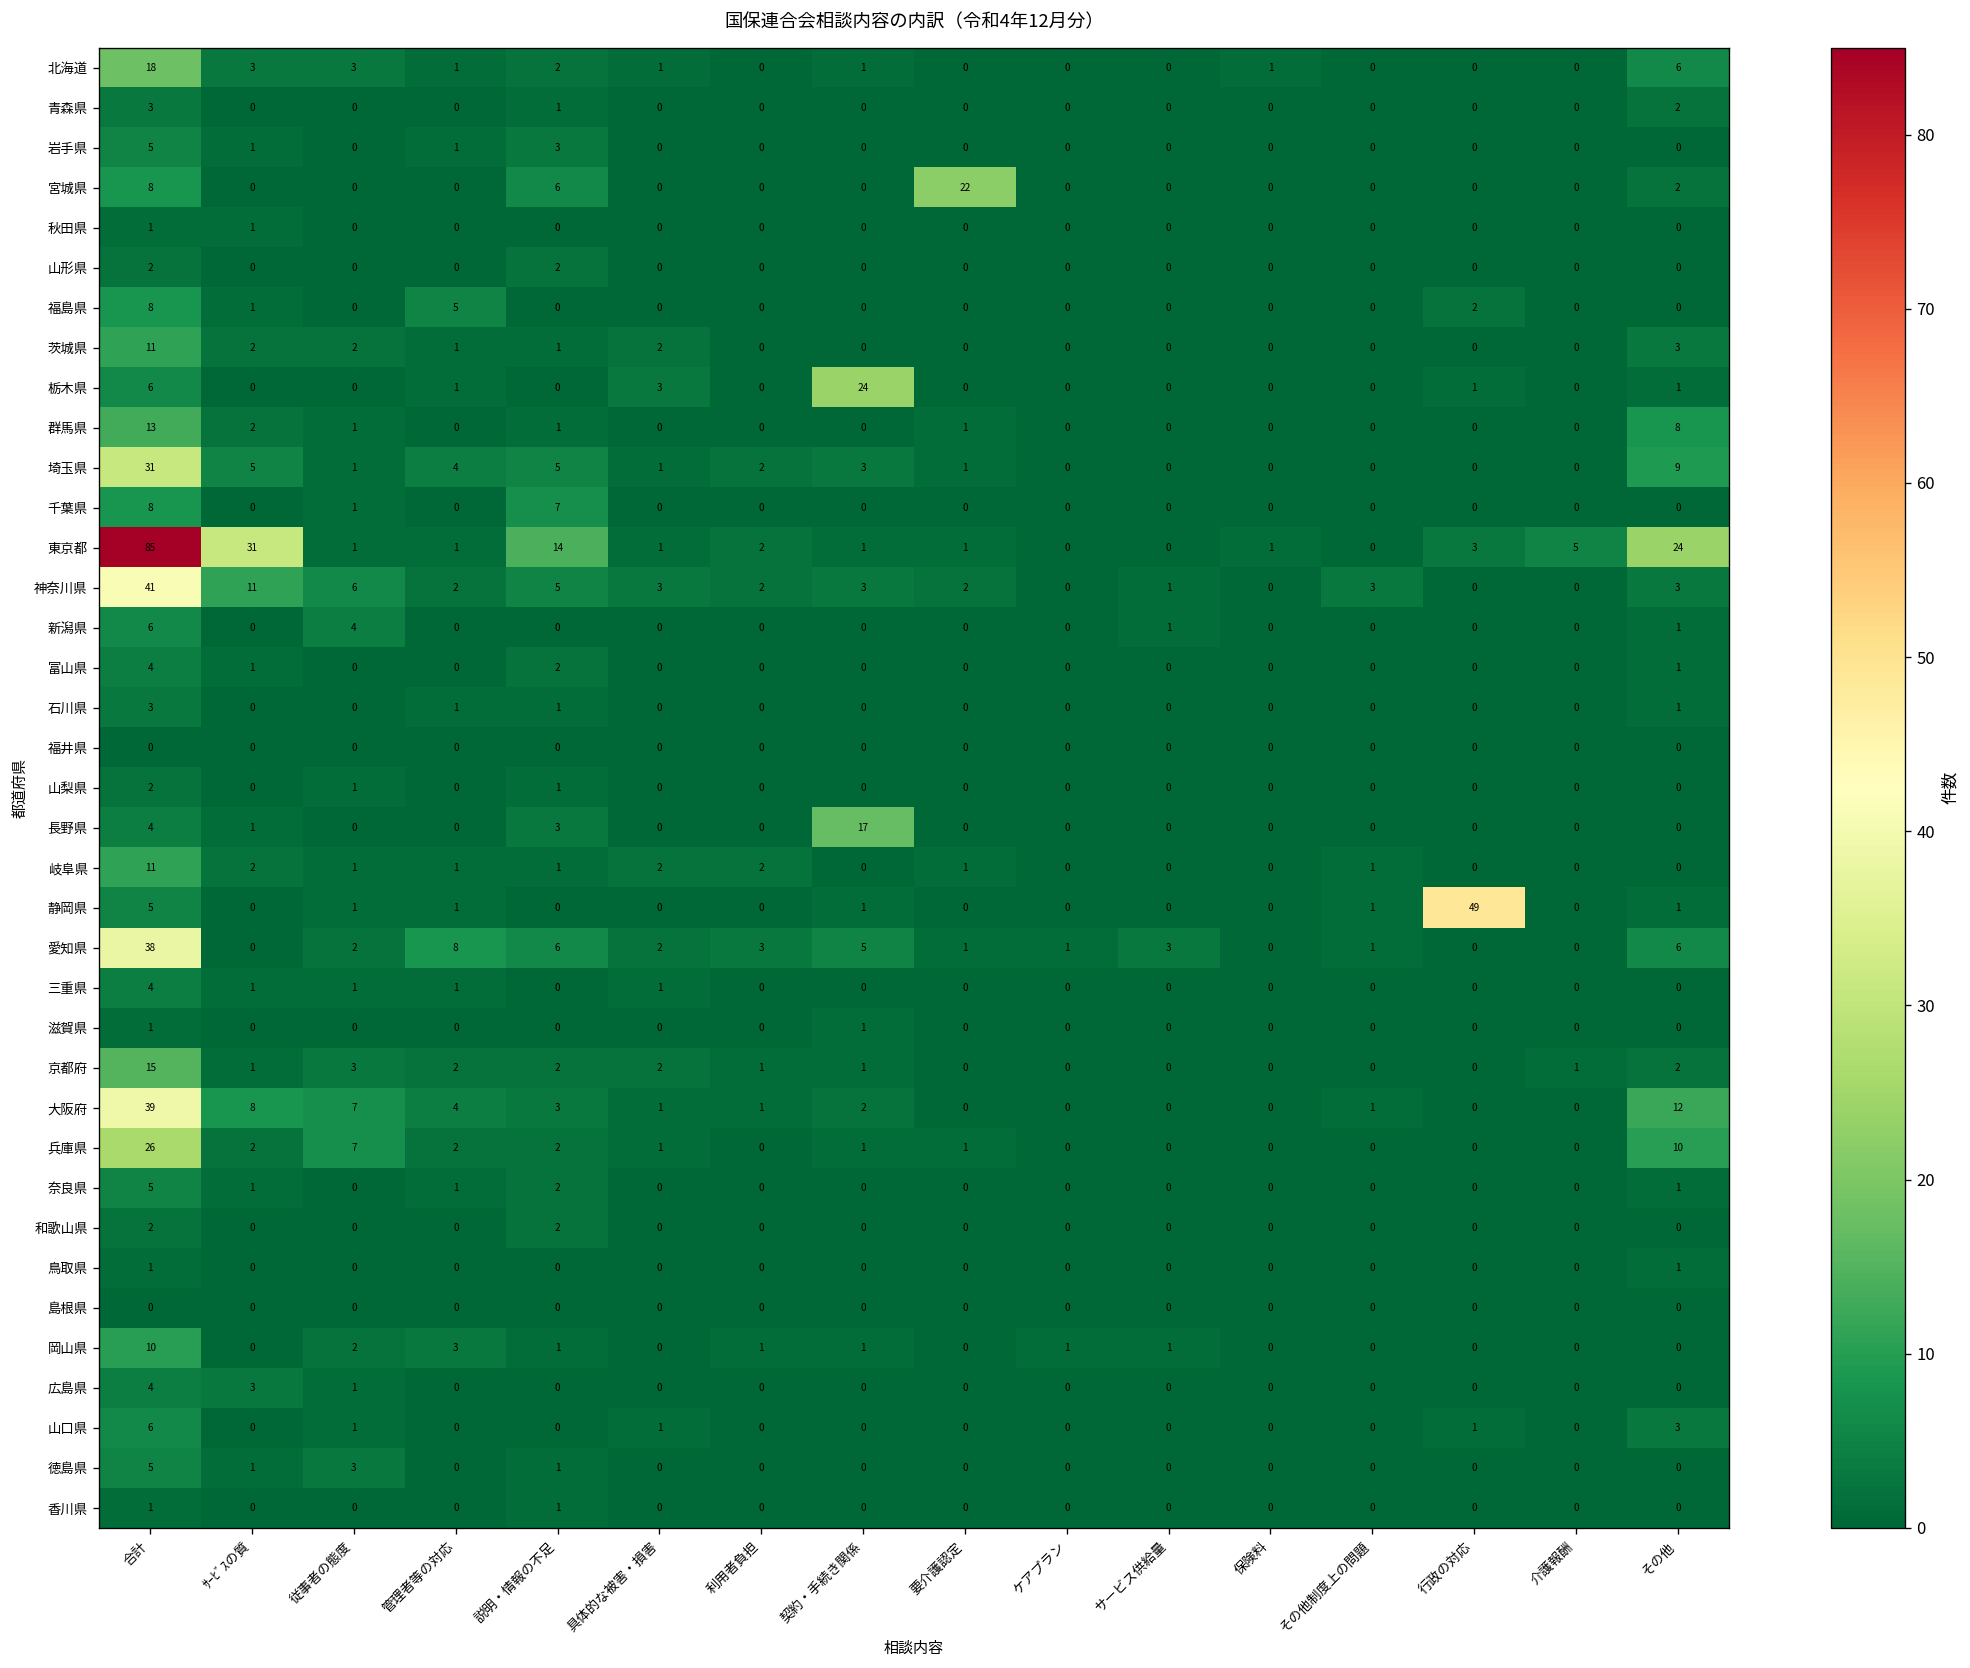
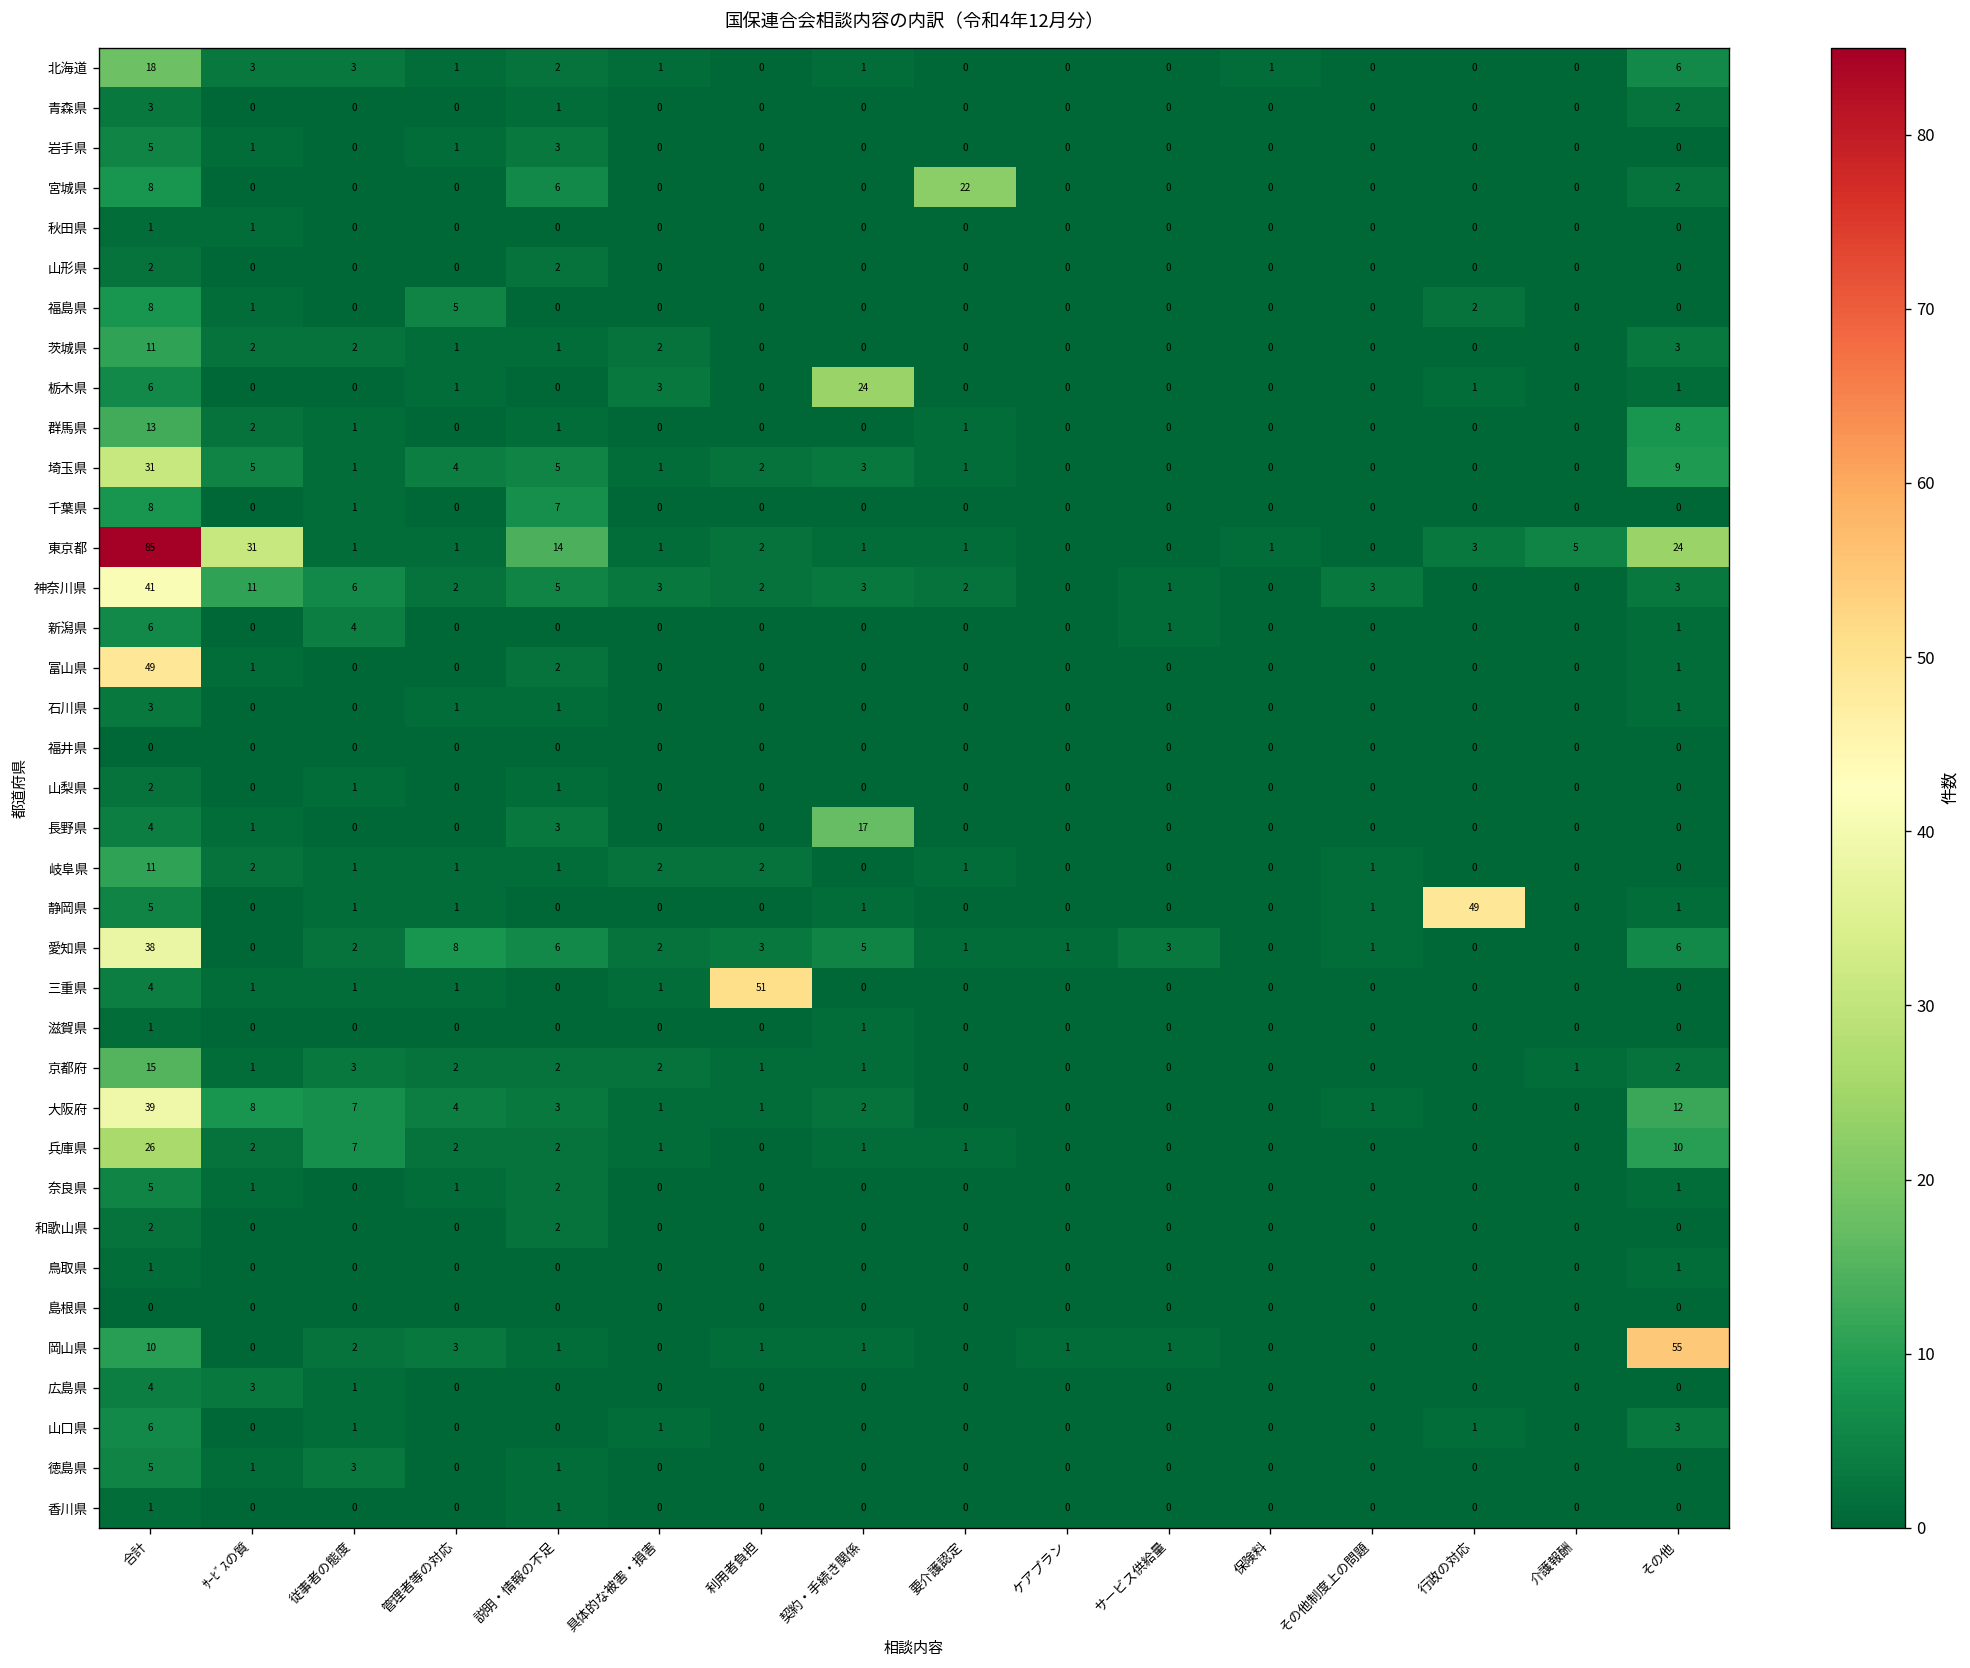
  {
    "富山県": {
-     "合計": 4,
+     "合計": 49,
      "ｻｰﾋﾞｽの質": 1,
      "従事者の態度": 0,
      "管理者等の対応": 0,
      "説明・情報の不足": 2,
      "具体的な被害・損害": 0,
      "利用者負担": 0,
      "契約・手続き関係": 0,
      "要介護認定": 0,
      "ケアプラン": 0,
      "サービス供給量": 0,
      "保険料": 0,
      "その他制度上の問題": 0,
      "行政の対応": 0,
      "介護報酬": 0,
      "その他": 1
    },
    "三重県": {
      "合計": 4,
      "ｻｰﾋﾞｽの質": 1,
      "従事者の態度": 1,
      "管理者等の対応": 1,
      "説明・情報の不足": 0,
      "具体的な被害・損害": 1,
-     "利用者負担": 0,
+     "利用者負担": 51,
      "契約・手続き関係": 0,
      "要介護認定": 0,
      "ケアプラン": 0,
      "サービス供給量": 0,
      "保険料": 0,
      "その他制度上の問題": 0,
      "行政の対応": 0,
      "介護報酬": 0,
      "その他": 0
    },
    "岡山県": {
      "合計": 10,
      "ｻｰﾋﾞｽの質": 0,
      "従事者の態度": 2,
      "管理者等の対応": 3,
      "説明・情報の不足": 1,
      "具体的な被害・損害": 0,
      "利用者負担": 1,
      "契約・手続き関係": 1,
      "要介護認定": 0,
      "ケアプラン": 1,
      "サービス供給量": 1,
      "保険料": 0,
      "その他制度上の問題": 0,
      "行政の対応": 0,
      "介護報酬": 0,
-     "その他": 0
+     "その他": 55
    }
  }
